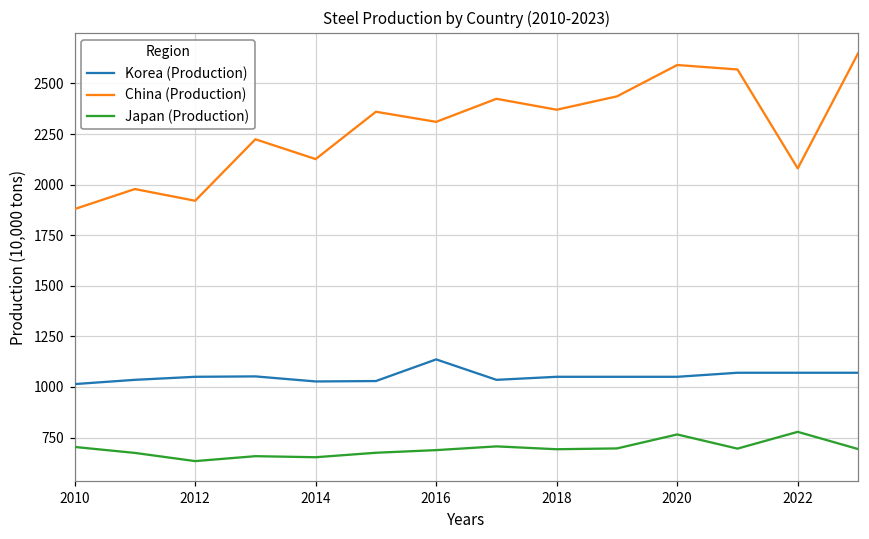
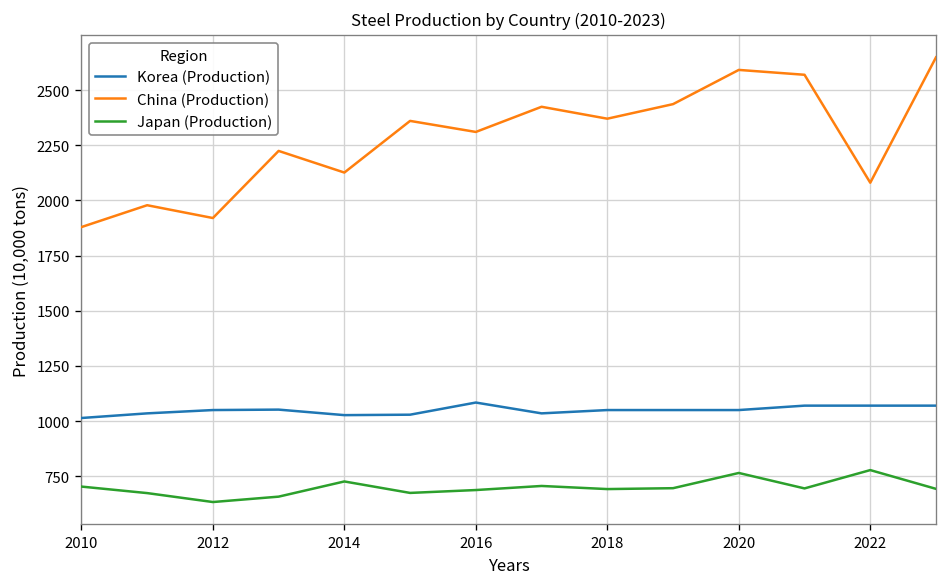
  {
    "Korea (Production)": {
      "2010": 1010,
      "2012": 1050,
      "2014": 1030,
-     "2016": 1140,
+     "2016": 1080,
      "2018": 1050,
      "2020": 1050,
      "2022": 1070
    },
    "China (Production)": {
      "2010": 1880,
      "2012": 1920,
      "2014": 2130,
      "2016": 2310,
      "2018": 2370,
      "2020": 2590,
      "2022": 2080
    },
    "Japan (Production)": {
      "2010": 700,
      "2012": 630,
-     "2014": 650,
+     "2014": 730,
      "2016": 690,
      "2018": 690,
      "2020": 770,
      "2022": 780
    }
  }
